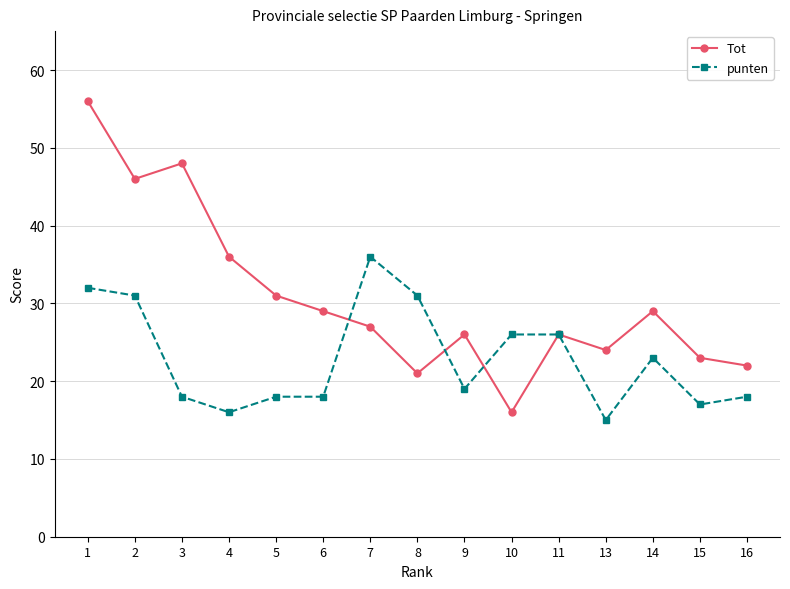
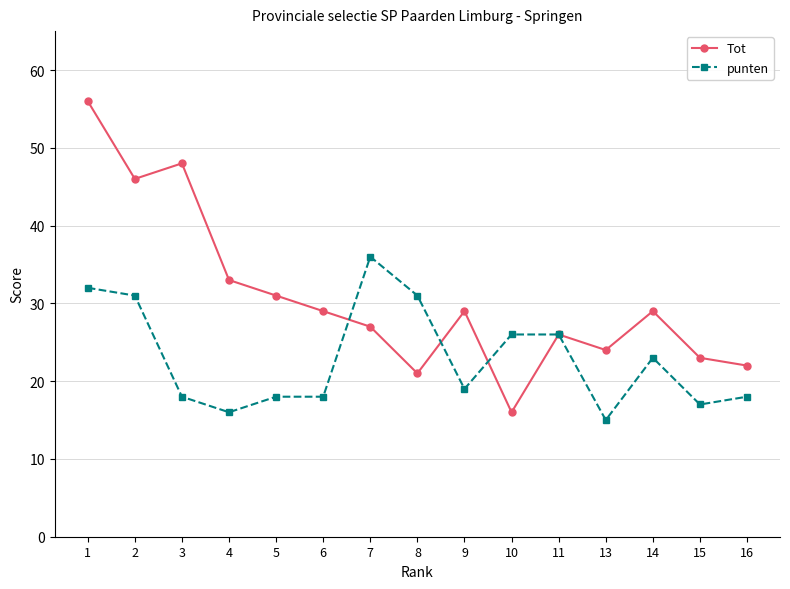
  {
    "Tot": {
      "1": 56,
      "2": 46,
      "3": 48,
-     "4": 36,
+     "4": 33,
      "5": 31,
      "6": 29,
      "7": 27,
      "8": 21,
-     "9": 26,
+     "9": 29,
      "10": 16,
      "13": 24,
      "14": 29,
      "15": 23,
      "16": 22
    },
    "punten": {
      "1": 32,
      "2": 31,
      "3": 18,
      "4": 16,
      "5": 18,
      "6": 18,
      "7": 36,
      "8": 31,
      "9": 19,
      "10": 26,
      "13": 15,
      "14": 23,
      "15": 17,
      "16": 18
    }
  }
